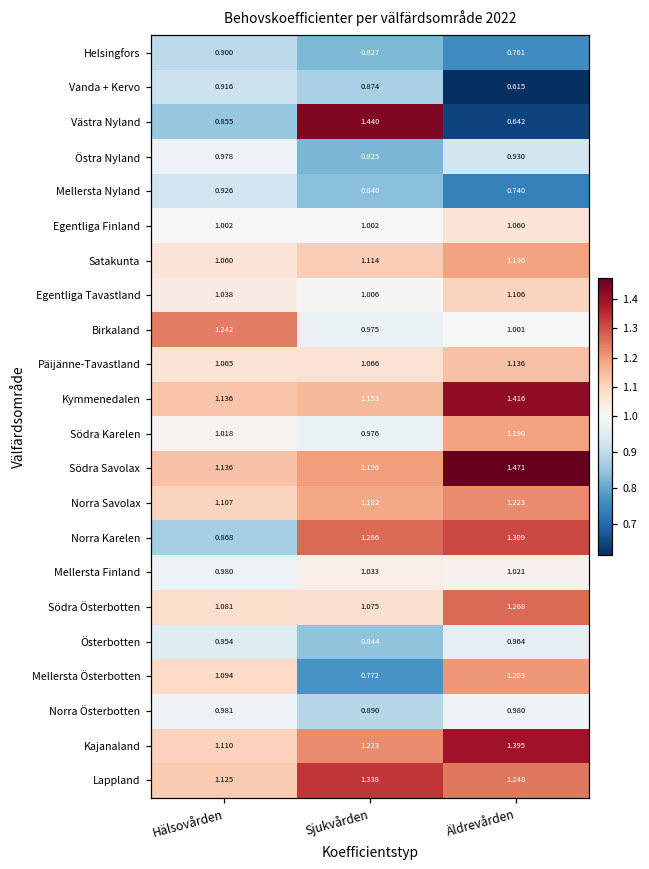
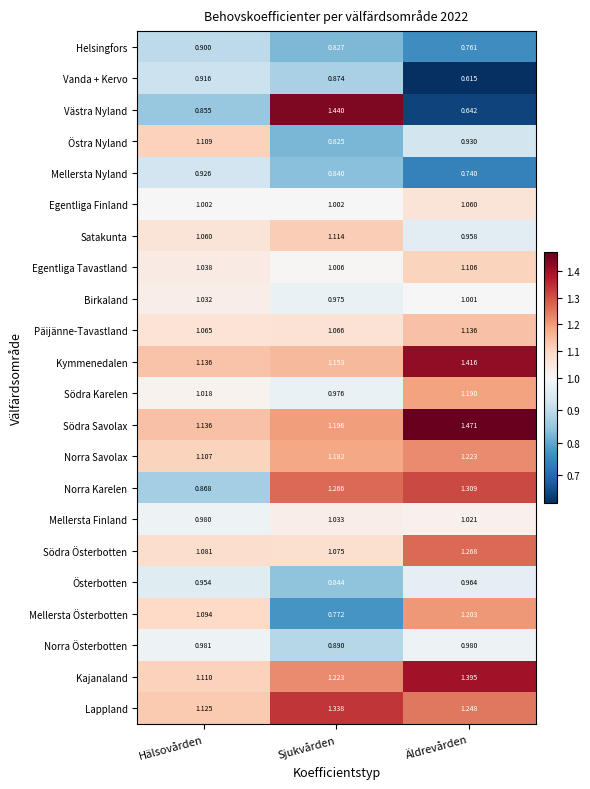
  {
    "Helsingfors": {
      "Hälsovården": 0.900,
      "Sjukvården": 0.827,
      "Äldrevården": 0.761
    },
    "Vanda + Kervo": {
      "Hälsovården": 0.916,
      "Sjukvården": 0.874,
      "Äldrevården": 0.615
    },
    "Västra Nyland": {
      "Hälsovården": 0.855,
      "Sjukvården": 1.440,
      "Äldrevården": 0.642
    },
    "Östra Nyland": {
-     "Hälsovården": 0.978,
+     "Hälsovården": 1.109,
      "Sjukvården": 0.825,
      "Äldrevården": 0.930
    },
    "Mellersta Nyland": {
      "Hälsovården": 0.926,
      "Sjukvården": 0.840,
      "Äldrevården": 0.740
    },
    "Egentliga Finland": {
      "Hälsovården": 1.002,
      "Sjukvården": 1.002,
      "Äldrevården": 1.060
    },
    "Satakunta": {
      "Hälsovården": 1.060,
      "Sjukvården": 1.114,
-     "Äldrevården": 1.190
+     "Äldrevården": 0.958
    },
    "Egentliga Tavastland": {
      "Hälsovården": 1.038,
      "Sjukvården": 1.006,
      "Äldrevården": 1.106
    },
    "Birkaland": {
-     "Hälsovården": 1.242,
+     "Hälsovården": 1.032,
      "Sjukvården": 0.975,
      "Äldrevården": 1.001
    },
    "Päijänne-Tavastland": {
      "Hälsovården": 1.065,
      "Sjukvården": 1.066,
      "Äldrevården": 1.136
    },
    "Kymmenedalen": {
      "Hälsovården": 1.136,
      "Sjukvården": 1.153,
      "Äldrevården": 1.416
    },
    "Södra Karelen": {
      "Hälsovården": 1.018,
      "Sjukvården": 0.976,
      "Äldrevården": 1.190
    },
    "Södra Savolax": {
      "Hälsovården": 1.136,
      "Sjukvården": 1.196,
      "Äldrevården": 1.471
    },
    "Norra Savolax": {
      "Hälsovården": 1.107,
      "Sjukvården": 1.182,
      "Äldrevården": 1.223
    },
    "Norra Karelen": {
      "Hälsovården": 0.868,
      "Sjukvården": 1.266,
      "Äldrevården": 1.309
    },
    "Mellersta Finland": {
      "Hälsovården": 0.980,
      "Sjukvården": 1.033,
      "Äldrevården": 1.021
    },
    "Södra Österbotten": {
      "Hälsovården": 1.081,
      "Sjukvården": 1.075,
      "Äldrevården": 1.268
    },
    "Österbotten": {
      "Hälsovården": 0.954,
      "Sjukvården": 0.844,
      "Äldrevården": 0.964
    },
    "Mellersta Österbotten": {
      "Hälsovården": 1.094,
      "Sjukvården": 0.772,
      "Äldrevården": 1.203
    },
    "Norra Österbotten": {
      "Hälsovården": 0.981,
      "Sjukvården": 0.890,
      "Äldrevården": 0.980
    },
    "Kajanaland": {
      "Hälsovården": 1.110,
      "Sjukvården": 1.223,
      "Äldrevården": 1.395
    },
    "Lappland": {
      "Hälsovården": 1.125,
      "Sjukvården": 1.338,
      "Äldrevården": 1.248
    }
  }
